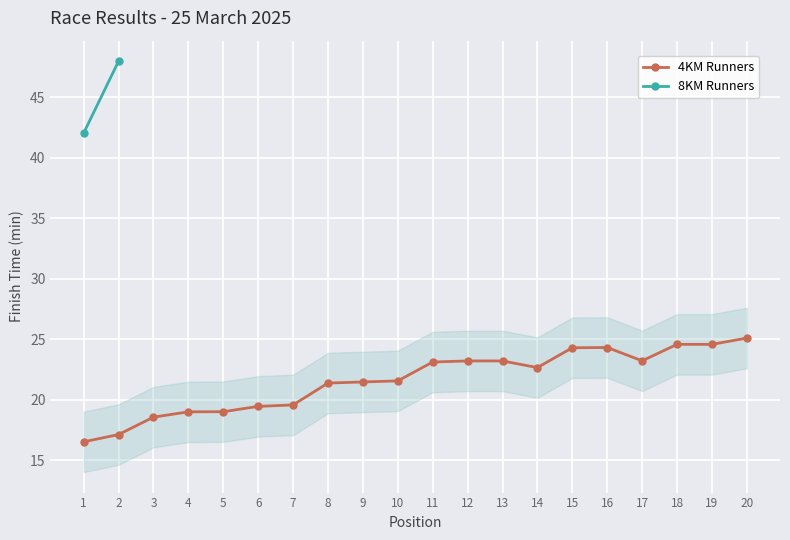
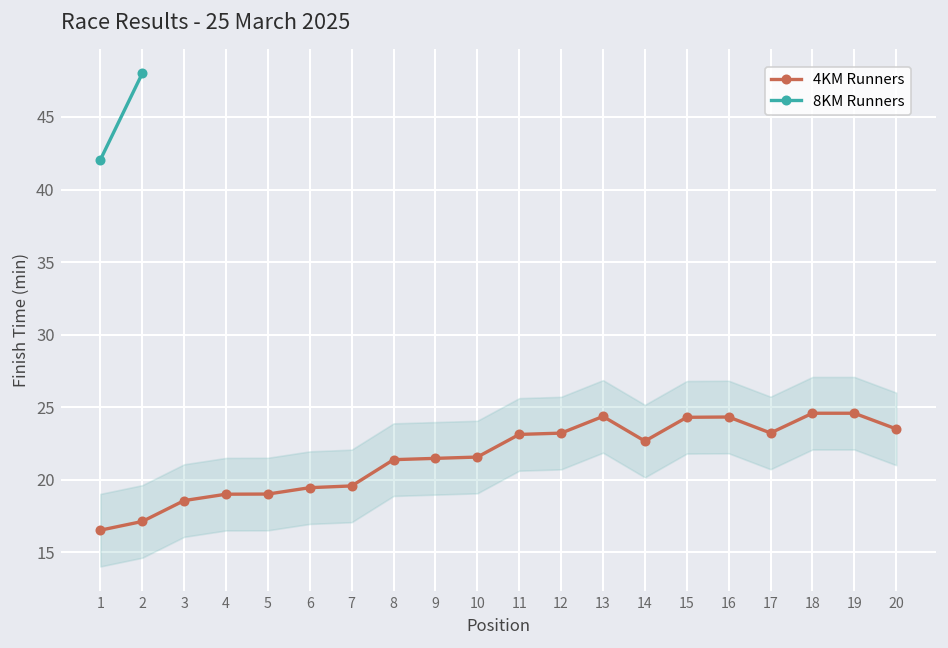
  {
    "4KM Runners": {
      "1": 16.5,
      "2": 17.1,
      "3": 18.6,
      "4": 19.0,
      "5": 19.0,
      "6": 19.5,
      "7": 19.6,
      "8": 21.4,
      "9": 21.5,
      "10": 21.6,
      "11": 23.1,
      "12": 23.2,
-     "13": 23.2,
+     "13": 24.4,
      "14": 22.7,
      "15": 24.3,
      "16": 24.3,
      "17": 23.2,
      "18": 24.6,
      "19": 24.6,
-     "20": 25.1
+     "20": 23.5
    },
    "8KM Runners": {
      "1": 42.1,
      "2": 48.0
    }
  }
